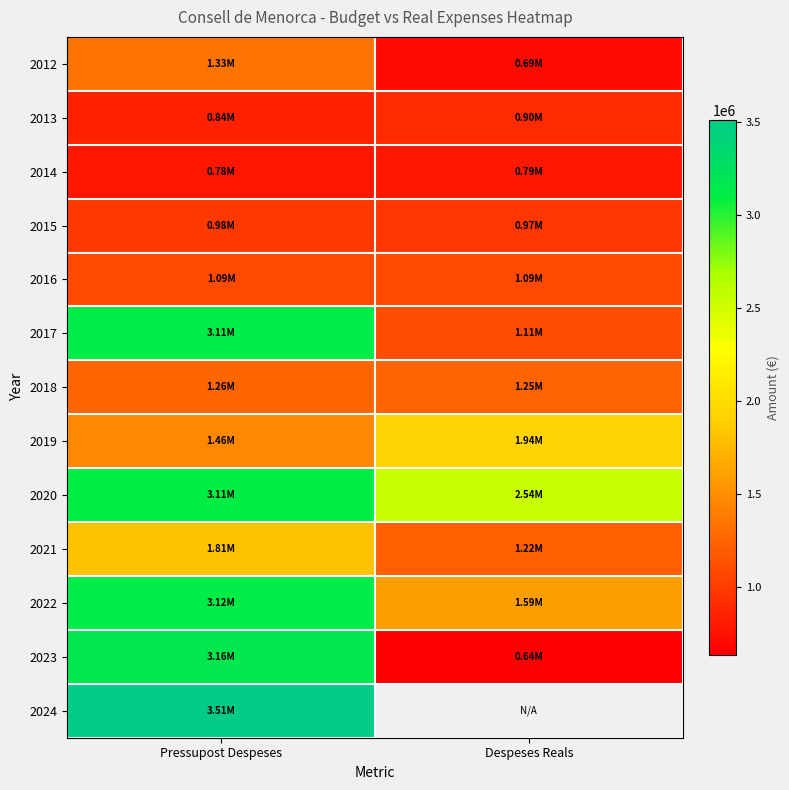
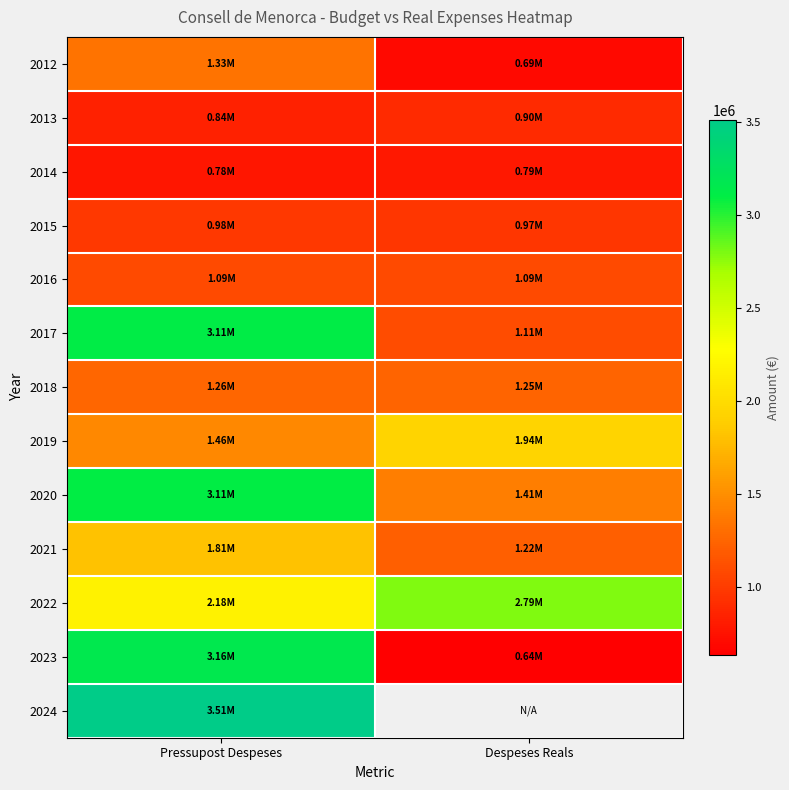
  {
    "2012": {
      "Pressupost Despeses": "1.33M",
      "Despeses Reals": "0.69M"
    },
    "2013": {
      "Pressupost Despeses": "0.84M",
      "Despeses Reals": "0.90M"
    },
    "2014": {
      "Pressupost Despeses": "0.78M",
      "Despeses Reals": "0.79M"
    },
    "2015": {
      "Pressupost Despeses": "0.98M",
      "Despeses Reals": "0.97M"
    },
    "2016": {
      "Pressupost Despeses": "1.09M",
      "Despeses Reals": "1.09M"
    },
    "2017": {
      "Pressupost Despeses": "3.11M",
      "Despeses Reals": "1.11M"
    },
    "2018": {
      "Pressupost Despeses": "1.26M",
      "Despeses Reals": "1.25M"
    },
    "2019": {
      "Pressupost Despeses": "1.46M",
      "Despeses Reals": "1.94M"
    },
    "2020": {
      "Pressupost Despeses": "3.11M",
-     "Despeses Reals": "2.54M"
+     "Despeses Reals": "1.41M"
    },
    "2021": {
      "Pressupost Despeses": "1.81M",
      "Despeses Reals": "1.22M"
    },
    "2022": {
-     "Pressupost Despeses": "3.12M",
-     "Despeses Reals": "1.59M"
+     "Pressupost Despeses": "2.18M",
+     "Despeses Reals": "2.79M"
    },
    "2023": {
      "Pressupost Despeses": "3.16M",
      "Despeses Reals": "0.64M"
    },
    "2024": {
      "Pressupost Despeses": "3.51M"
    }
  }
